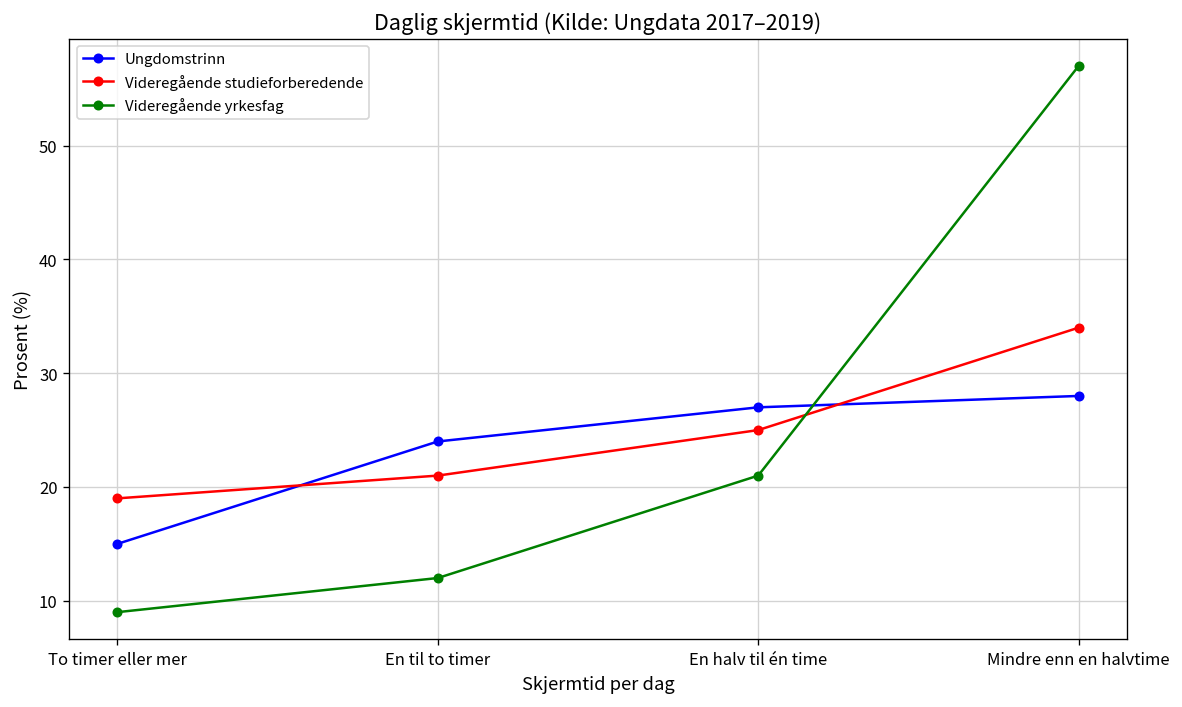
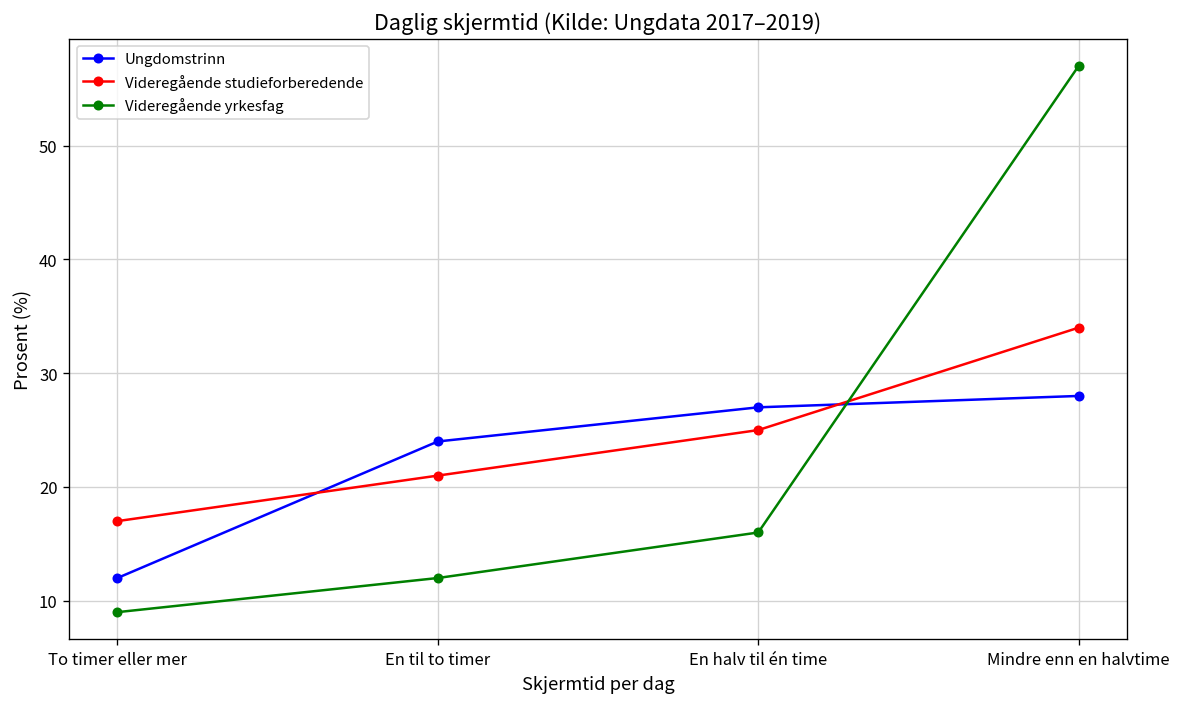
  {
    "Ungdomstrinn": {
-     "To timer eller mer": 15,
+     "To timer eller mer": 12,
      "En til to timer": 24,
      "En halv til én time": 27,
      "Mindre enn en halvtime": 28
    },
    "Videregående studieforberedende": {
-     "To timer eller mer": 19,
+     "To timer eller mer": 17,
      "En til to timer": 21,
      "En halv til én time": 25,
      "Mindre enn en halvtime": 34
    },
    "Videregående yrkesfag": {
      "To timer eller mer": 9,
      "En til to timer": 12,
-     "En halv til én time": 21,
+     "En halv til én time": 16,
      "Mindre enn en halvtime": 57
    }
  }
